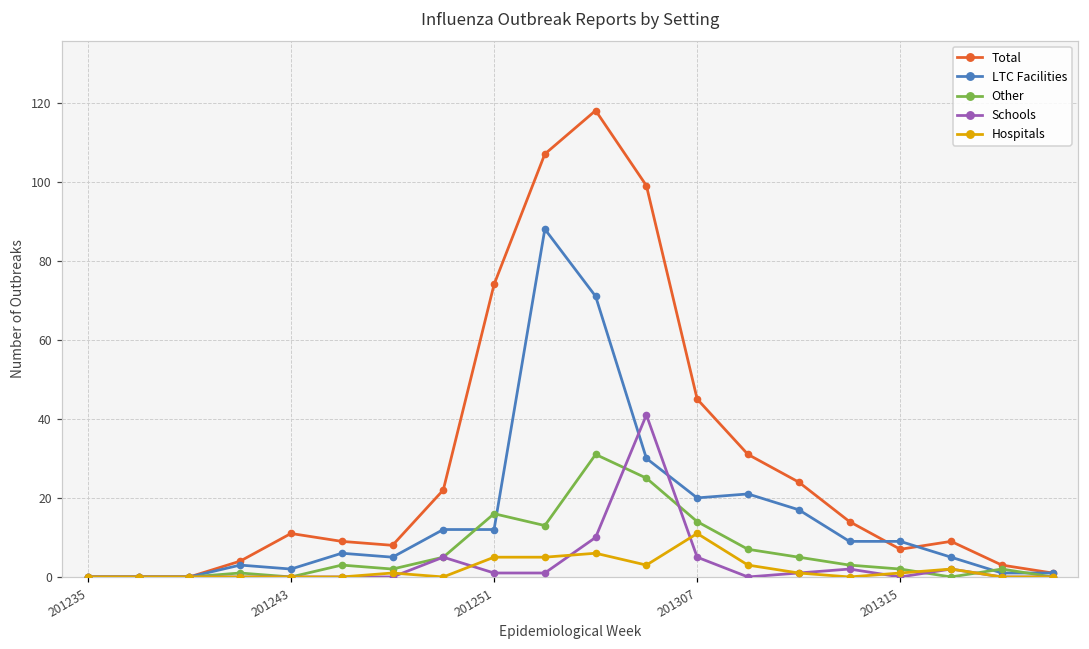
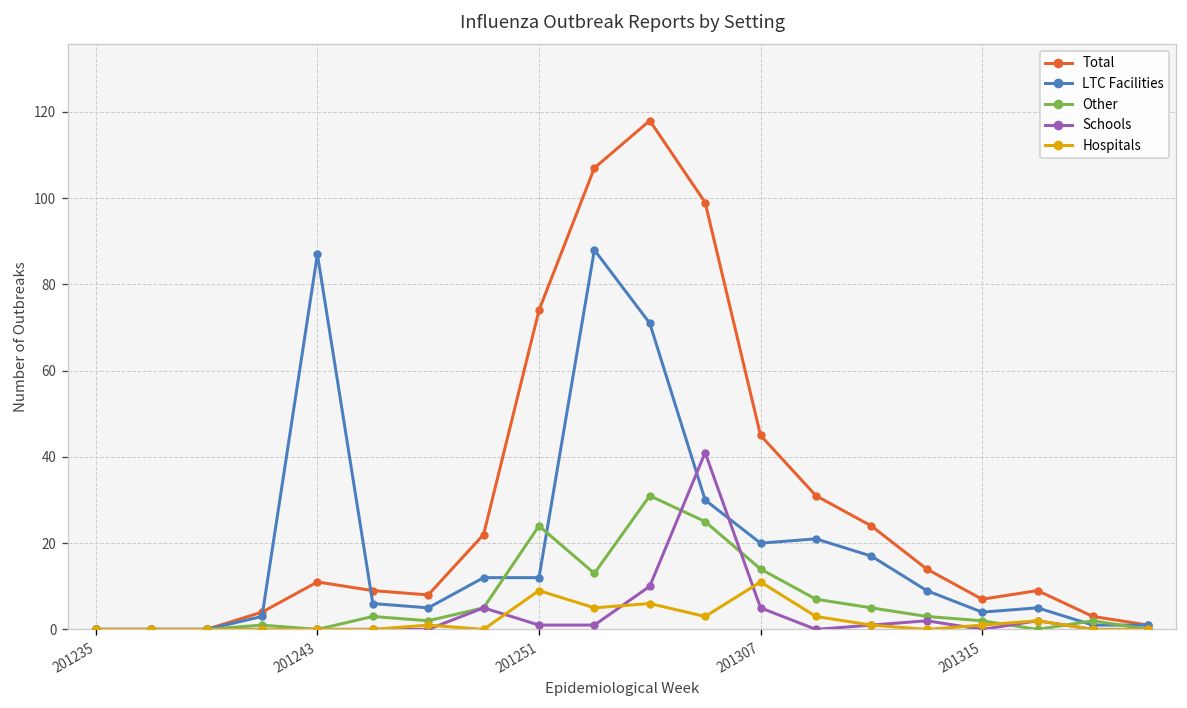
  {
    "Total": {
      "201243": 11,
      "201251": 74,
      "201307": 45,
      "201315": 7
    },
    "LTC Facilities": {
-     "201243": 2,
+     "201243": 87,
      "201251": 12,
      "201307": 20,
-     "201315": 9
+     "201315": 4
    },
    "Other": {
-     "201251": 16,
+     "201251": 24,
      "201307": 14,
      "201315": 2
    },
    "Schools": {
      "201251": 1,
      "201307": 5,
      "201315": 0
    },
    "Hospitals": {
-     "201251": 5,
+     "201251": 9,
      "201307": 11,
      "201315": 1
    }
  }
